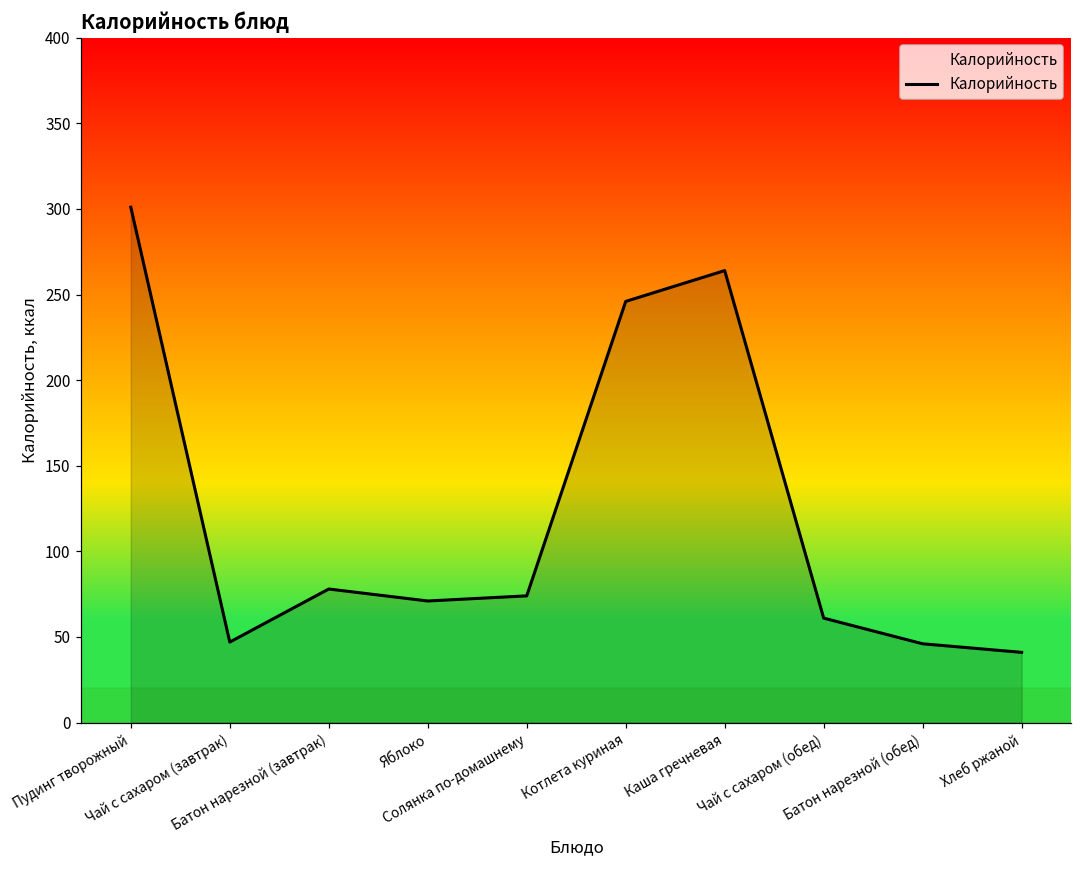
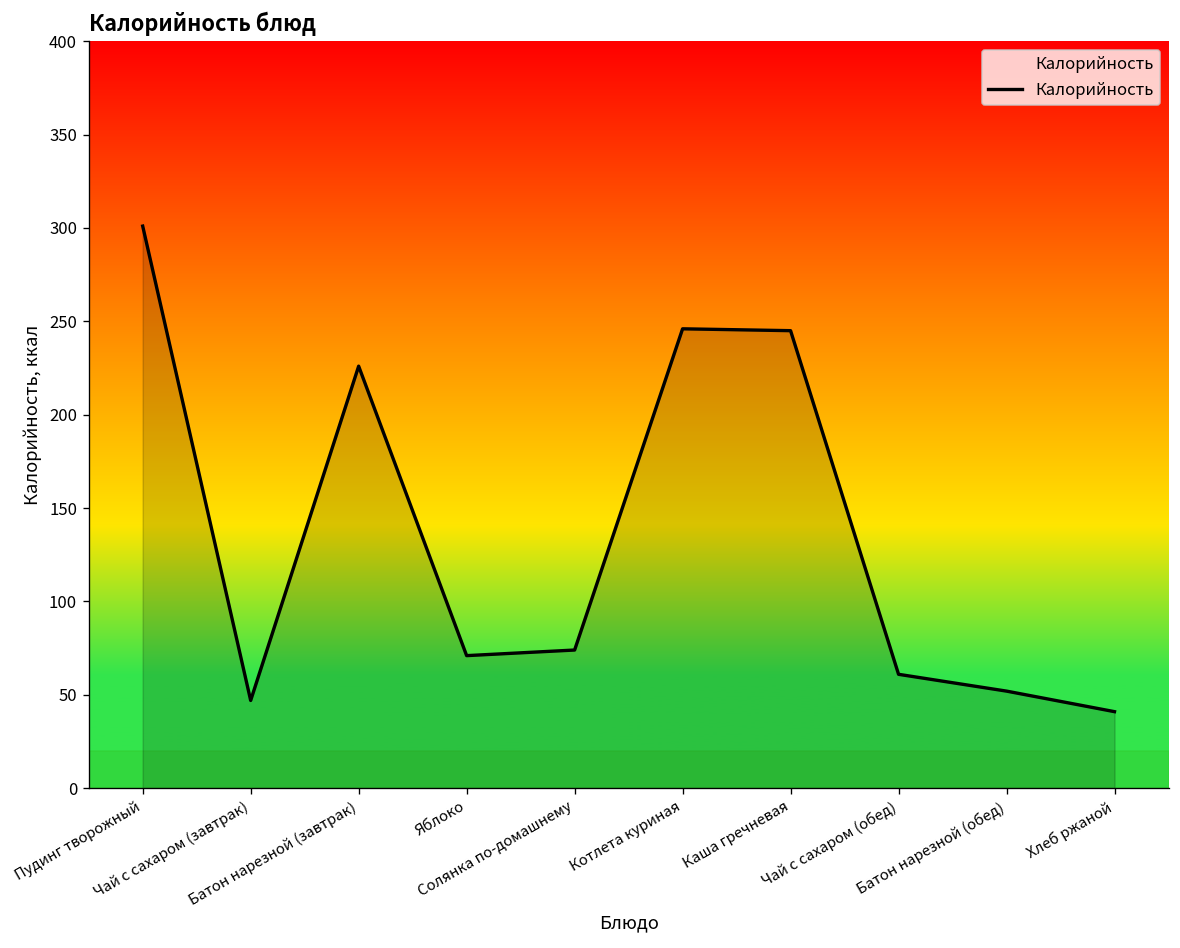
  {
    "Пудинг творожный": 301,
    "Чай с сахаром (завтрак)": 47,
-   "Батон нарезной (завтрак)": 78,
+   "Батон нарезной (завтрак)": 226,
    "Яблоко": 71,
    "Солянка по-домашнему": 74,
    "Котлета куриная": 246,
-   "Каша гречневая": 264,
+   "Каша гречневая": 245,
    "Чай с сахаром (обед)": 61,
-   "Батон нарезной (обед)": 46,
+   "Батон нарезной (обед)": 52,
    "Хлеб ржаной": 41
  }
